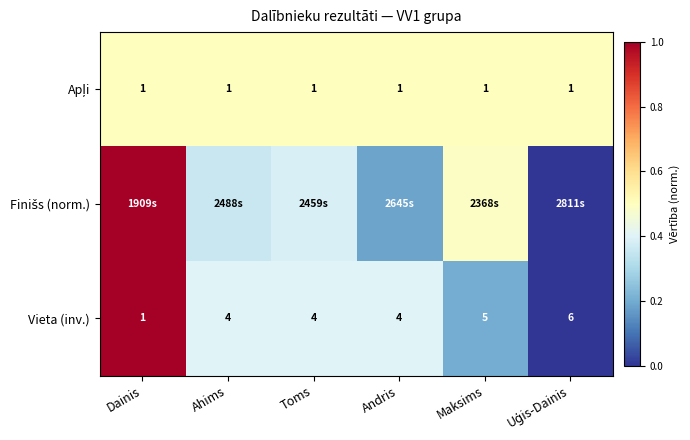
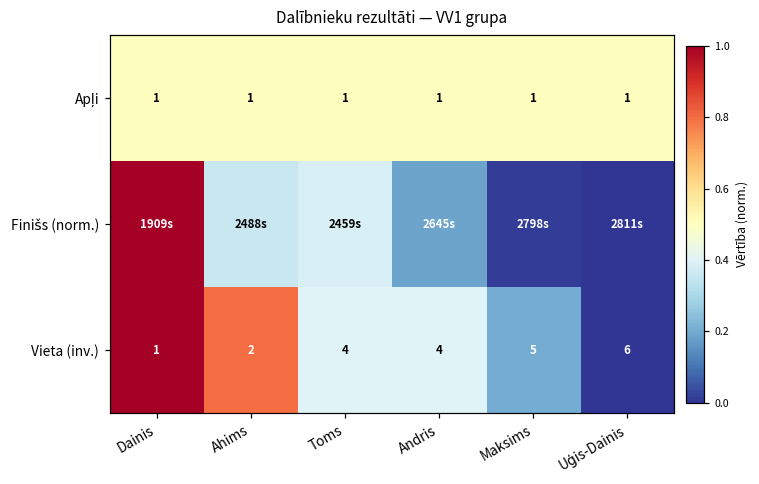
  {
    "Apļi": {
      "Dainis": "1",
      "Ahims": "1",
      "Toms": "1",
      "Andris": "1",
      "Maksims": "1",
      "Uģis-Dainis": "1"
    },
    "Finišs (norm.)": {
      "Dainis": "1909s",
      "Ahims": "2488s",
      "Toms": "2459s",
      "Andris": "2645s",
-     "Maksims": "2368s",
+     "Maksims": "2798s",
      "Uģis-Dainis": "2811s"
    },
    "Vieta (inv.)": {
      "Dainis": "1",
-     "Ahims": "4",
+     "Ahims": "2",
      "Toms": "4",
      "Andris": "4",
      "Maksims": "5",
      "Uģis-Dainis": "6"
    }
  }
